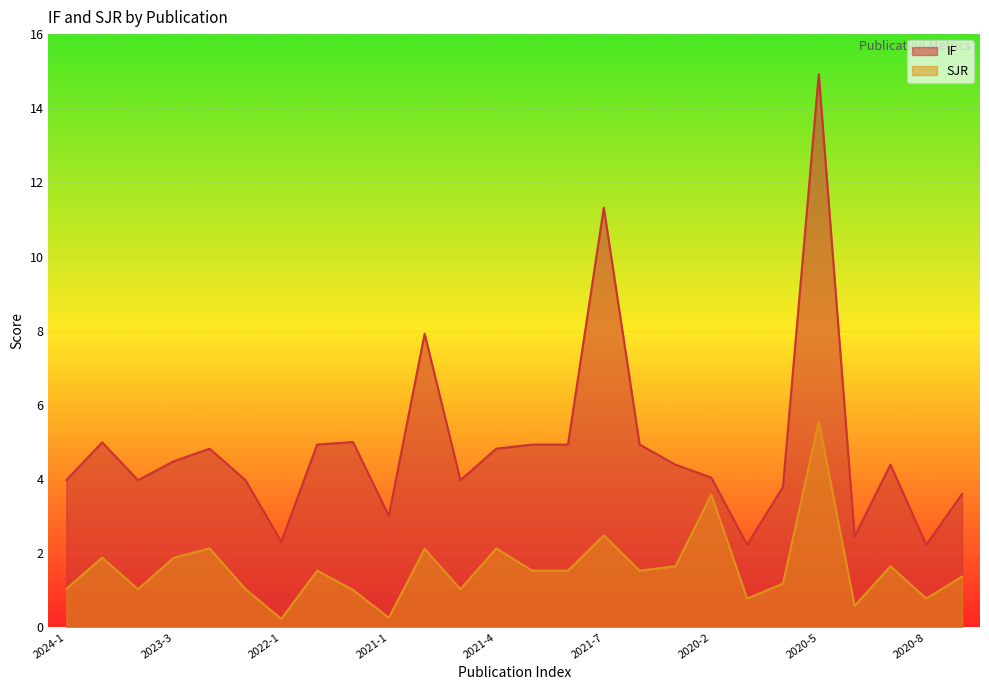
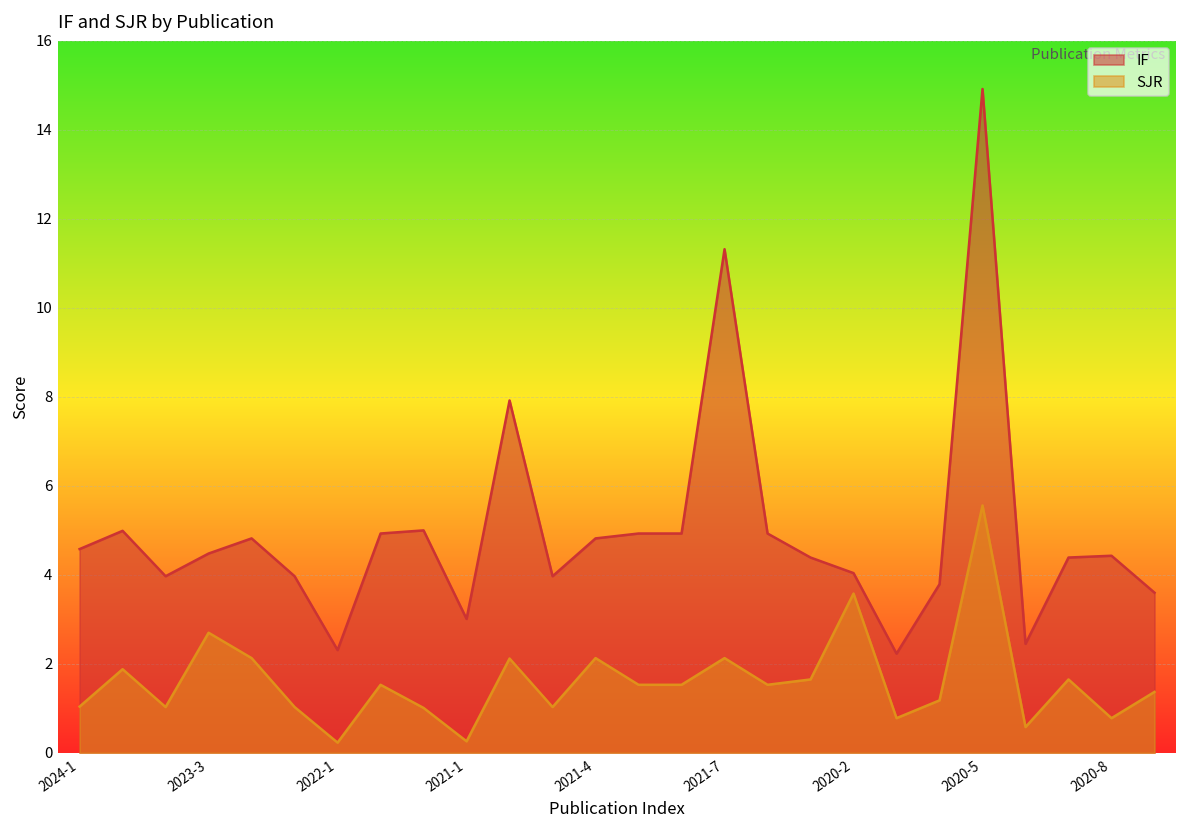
  {
    "IF": {
-     "2024-1": 4.0,
+     "2024-1": 4.6,
      "2023-3": 4.5,
      "2022-1": 2.3,
      "2021-1": 3.0,
      "2021-4": 4.8,
      "2021-7": 11.3,
      "2020-2": 4.0,
      "2020-5": 14.9,
-     "2020-8": 2.2
+     "2020-8": 4.4
    },
    "SJR": {
      "2024-1": 1.0,
-     "2023-3": 1.9,
+     "2023-3": 2.7,
      "2022-1": 0.2,
      "2021-1": 0.3,
      "2021-4": 2.1,
-     "2021-7": 2.5,
+     "2021-7": 2.1,
      "2020-2": 3.6,
      "2020-5": 5.6,
      "2020-8": 0.8
    }
  }
